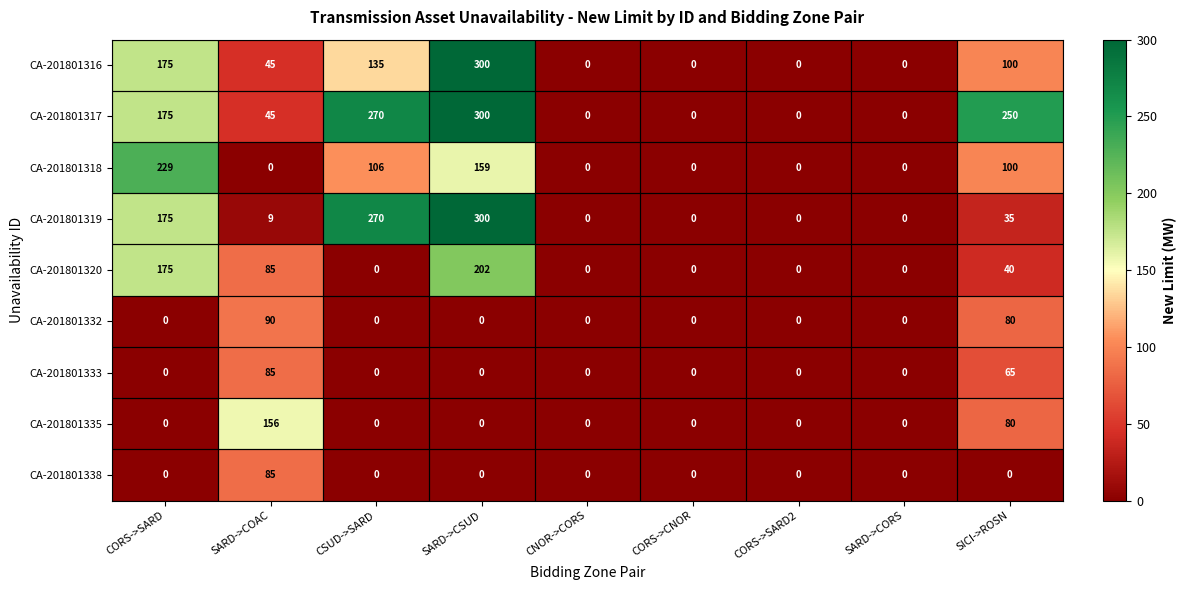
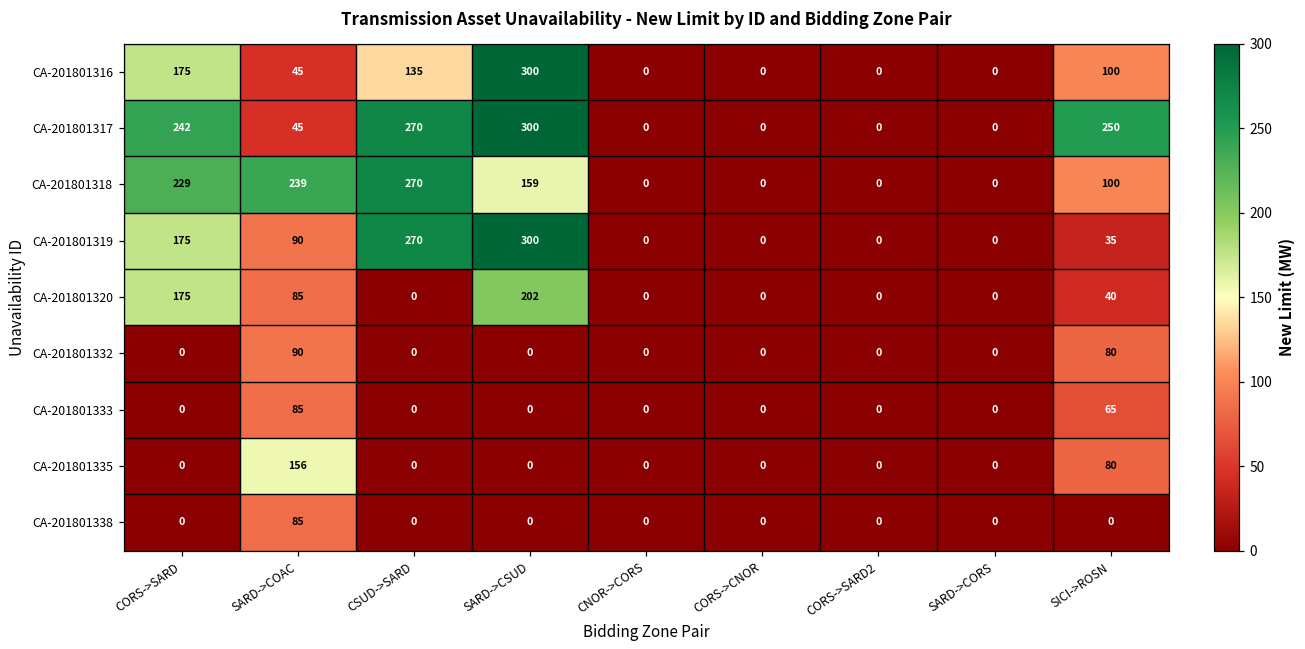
  {
    "CA-201801316": {
      "CORS->SARD": 175,
      "SARD->COAC": 45,
      "CSUD->SARD": 135,
      "SARD->CSUD": 300,
      "CNOR->CORS": 0,
      "CORS->CNOR": 0,
      "CORS->SARD2": 0,
      "SARD->CORS": 0,
      "SICI->ROSN": 100
    },
    "CA-201801317": {
-     "CORS->SARD": 175,
+     "CORS->SARD": 242,
      "SARD->COAC": 45,
      "CSUD->SARD": 270,
      "SARD->CSUD": 300,
      "CNOR->CORS": 0,
      "CORS->CNOR": 0,
      "CORS->SARD2": 0,
      "SARD->CORS": 0,
      "SICI->ROSN": 250
    },
    "CA-201801318": {
      "CORS->SARD": 229,
-     "SARD->COAC": 0,
-     "CSUD->SARD": 106,
+     "SARD->COAC": 239,
+     "CSUD->SARD": 270,
      "SARD->CSUD": 159,
      "CNOR->CORS": 0,
      "CORS->CNOR": 0,
      "CORS->SARD2": 0,
      "SARD->CORS": 0,
      "SICI->ROSN": 100
    },
    "CA-201801319": {
      "CORS->SARD": 175,
-     "SARD->COAC": 9,
+     "SARD->COAC": 90,
      "CSUD->SARD": 270,
      "SARD->CSUD": 300,
      "CNOR->CORS": 0,
      "CORS->CNOR": 0,
      "CORS->SARD2": 0,
      "SARD->CORS": 0,
      "SICI->ROSN": 35
    },
    "CA-201801320": {
      "CORS->SARD": 175,
      "SARD->COAC": 85,
      "CSUD->SARD": 0,
      "SARD->CSUD": 202,
      "CNOR->CORS": 0,
      "CORS->CNOR": 0,
      "CORS->SARD2": 0,
      "SARD->CORS": 0,
      "SICI->ROSN": 40
    },
    "CA-201801332": {
      "CORS->SARD": 0,
      "SARD->COAC": 90,
      "CSUD->SARD": 0,
      "SARD->CSUD": 0,
      "CNOR->CORS": 0,
      "CORS->CNOR": 0,
      "CORS->SARD2": 0,
      "SARD->CORS": 0,
      "SICI->ROSN": 80
    },
    "CA-201801333": {
      "CORS->SARD": 0,
      "SARD->COAC": 85,
      "CSUD->SARD": 0,
      "SARD->CSUD": 0,
      "CNOR->CORS": 0,
      "CORS->CNOR": 0,
      "CORS->SARD2": 0,
      "SARD->CORS": 0,
      "SICI->ROSN": 65
    },
    "CA-201801335": {
      "CORS->SARD": 0,
      "SARD->COAC": 156,
      "CSUD->SARD": 0,
      "SARD->CSUD": 0,
      "CNOR->CORS": 0,
      "CORS->CNOR": 0,
      "CORS->SARD2": 0,
      "SARD->CORS": 0,
      "SICI->ROSN": 80
    },
    "CA-201801338": {
      "CORS->SARD": 0,
      "SARD->COAC": 85,
      "CSUD->SARD": 0,
      "SARD->CSUD": 0,
      "CNOR->CORS": 0,
      "CORS->CNOR": 0,
      "CORS->SARD2": 0,
      "SARD->CORS": 0,
      "SICI->ROSN": 0
    }
  }
